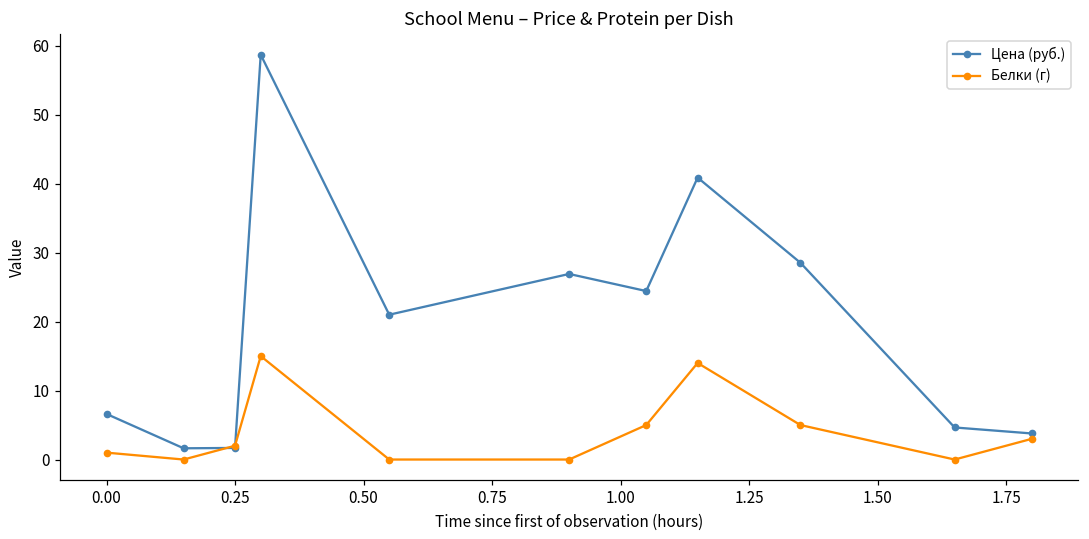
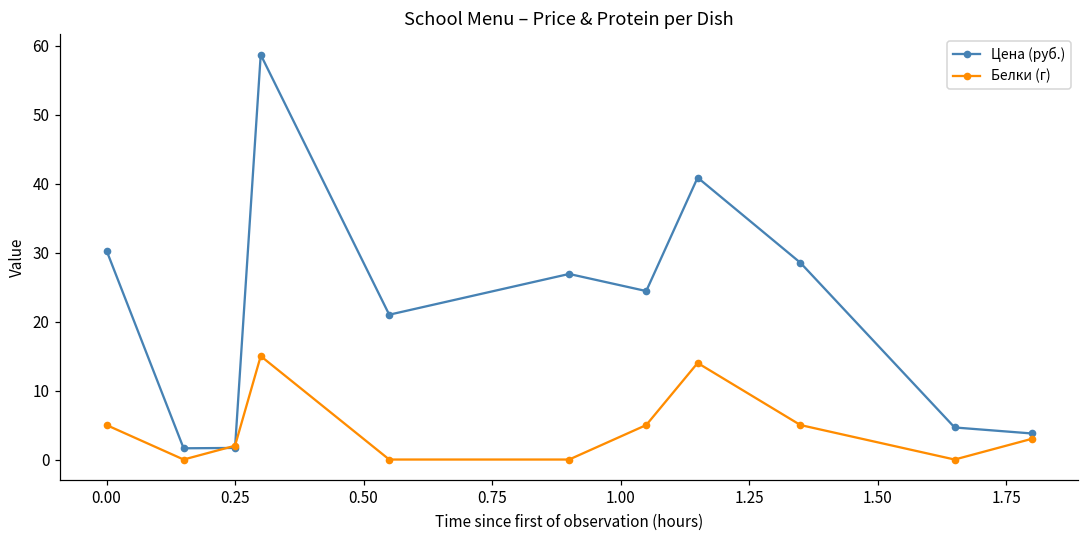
  {
    "Цена (руб.)": {
-     "0.00": 7
+     "0.00": 30
    },
    "Белки (г)": {
-     "0.00": 1
+     "0.00": 5
    }
  }
